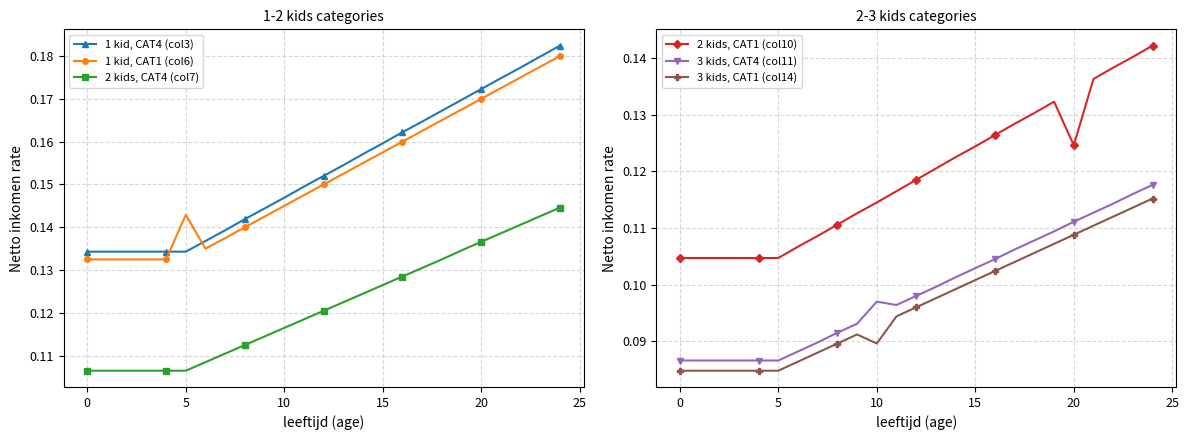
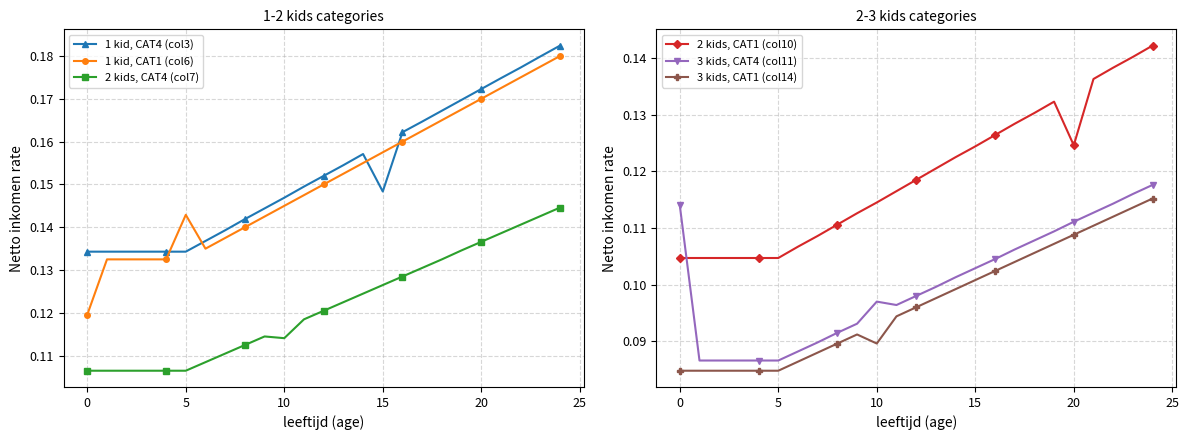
  {
    "1-2 kids categories": {
      "1 kid, CAT4 (col3)": {
        "0": 0.134,
        "5": 0.134,
        "10": 0.147,
-       "15": 0.160,
+       "15": 0.148,
        "20": 0.172
      },
      "1 kid, CAT1 (col6)": {
-       "0": 0.133,
+       "0": 0.120,
        "5": 0.143,
        "10": 0.145,
        "15": 0.158,
        "20": 0.170
      },
      "2 kids, CAT4 (col7)": {
        "0": 0.107,
        "5": 0.107,
-       "10": 0.117,
+       "10": 0.114,
        "15": 0.127,
        "20": 0.137
      }
    },
    "2-3 kids categories": {
      "2 kids, CAT1 (col10)": {
        "0": 0.105,
        "5": 0.105,
        "10": 0.115,
        "15": 0.124,
        "20": 0.125
      },
      "3 kids, CAT4 (col11)": {
-       "0": 0.087,
+       "0": 0.114,
        "5": 0.087,
        "10": 0.097,
        "15": 0.103,
        "20": 0.111
      },
      "3 kids, CAT1 (col14)": {
        "0": 0.085,
        "5": 0.085,
        "10": 0.090,
        "15": 0.101,
        "20": 0.109
      }
    }
  }
